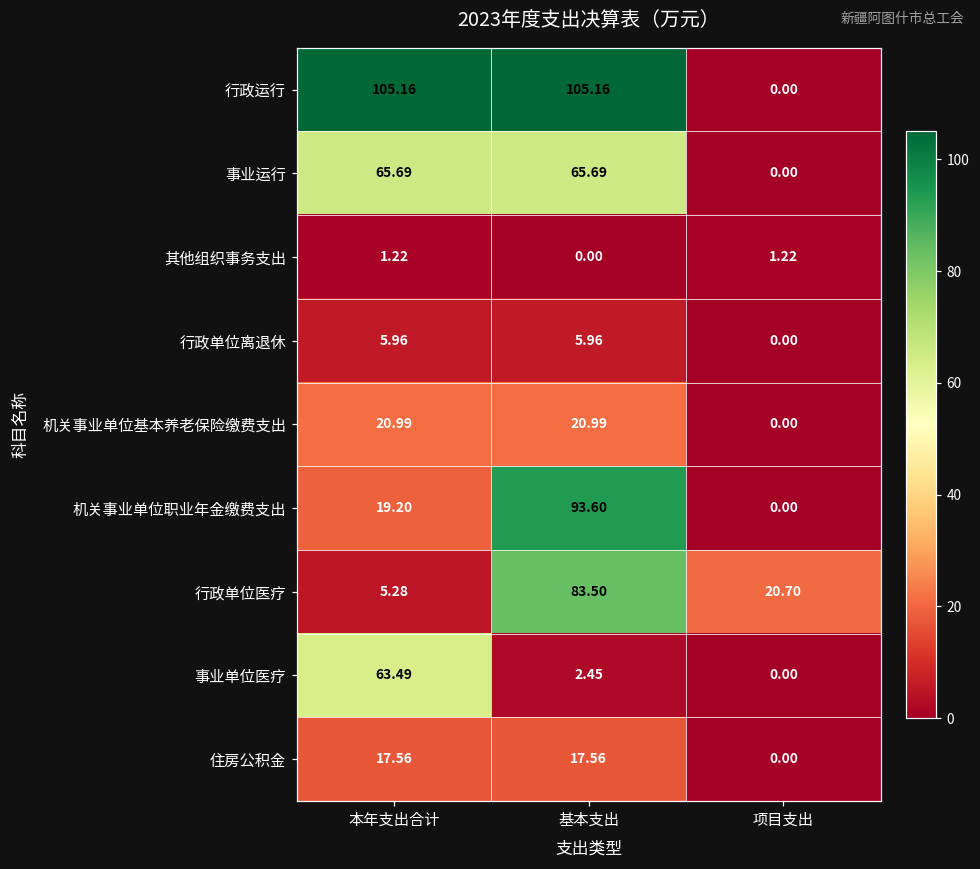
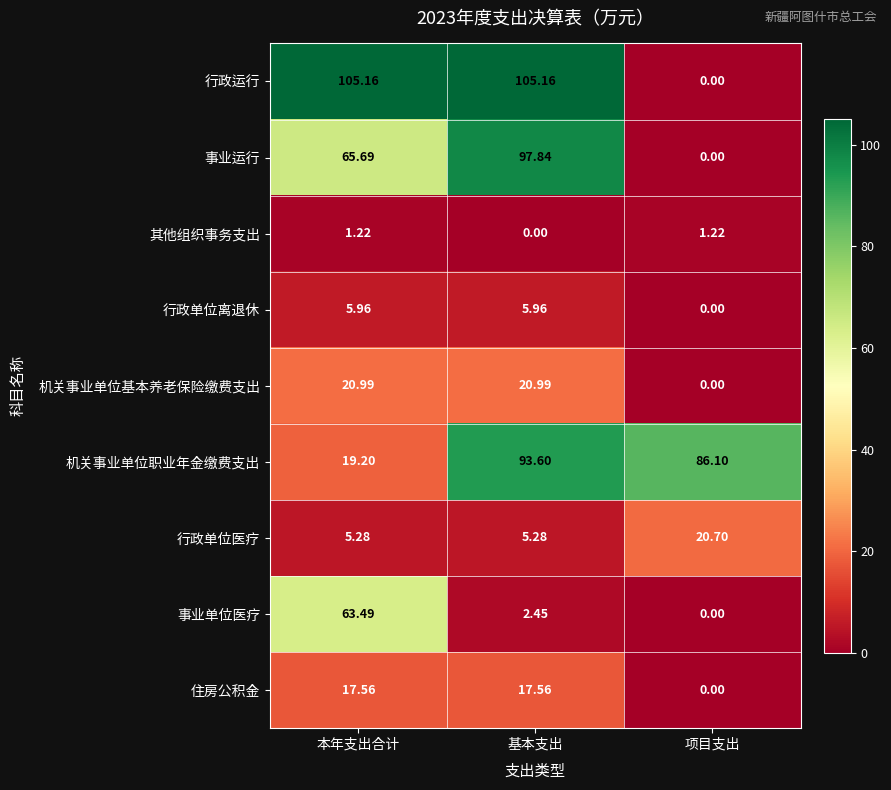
  {
    "行政运行": {
      "本年支出合计": 105.16,
      "基本支出": 105.16,
      "项目支出": 0.00
    },
    "事业运行": {
      "本年支出合计": 65.69,
-     "基本支出": 65.69,
+     "基本支出": 97.84,
      "项目支出": 0.00
    },
    "其他组织事务支出": {
      "本年支出合计": 1.22,
      "基本支出": 0.00,
      "项目支出": 1.22
    },
    "行政单位离退休": {
      "本年支出合计": 5.96,
      "基本支出": 5.96,
      "项目支出": 0.00
    },
    "机关事业单位基本养老保险缴费支出": {
      "本年支出合计": 20.99,
      "基本支出": 20.99,
      "项目支出": 0.00
    },
    "机关事业单位职业年金缴费支出": {
      "本年支出合计": 19.20,
      "基本支出": 93.60,
-     "项目支出": 0.00
+     "项目支出": 86.10
    },
    "行政单位医疗": {
      "本年支出合计": 5.28,
-     "基本支出": 83.50,
+     "基本支出": 5.28,
      "项目支出": 20.70
    },
    "事业单位医疗": {
      "本年支出合计": 63.49,
      "基本支出": 2.45,
      "项目支出": 0.00
    },
    "住房公积金": {
      "本年支出合计": 17.56,
      "基本支出": 17.56,
      "项目支出": 0.00
    }
  }
